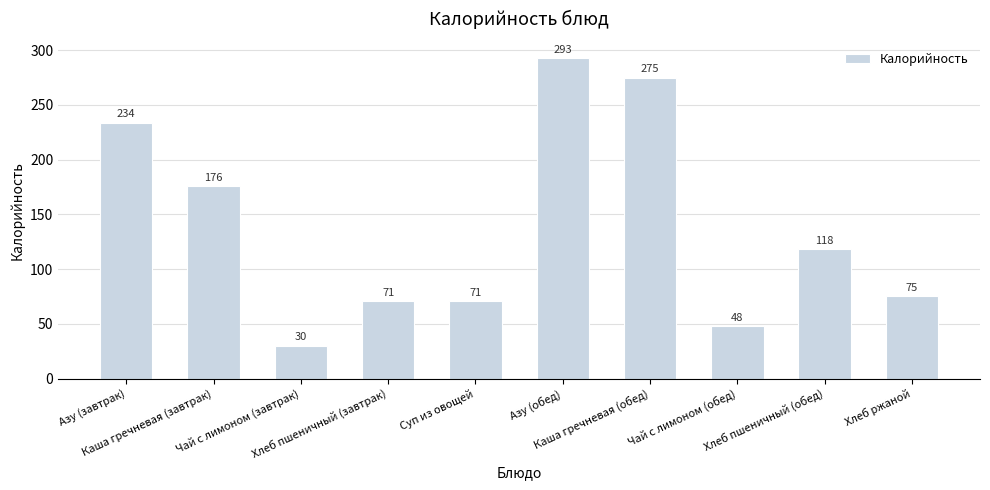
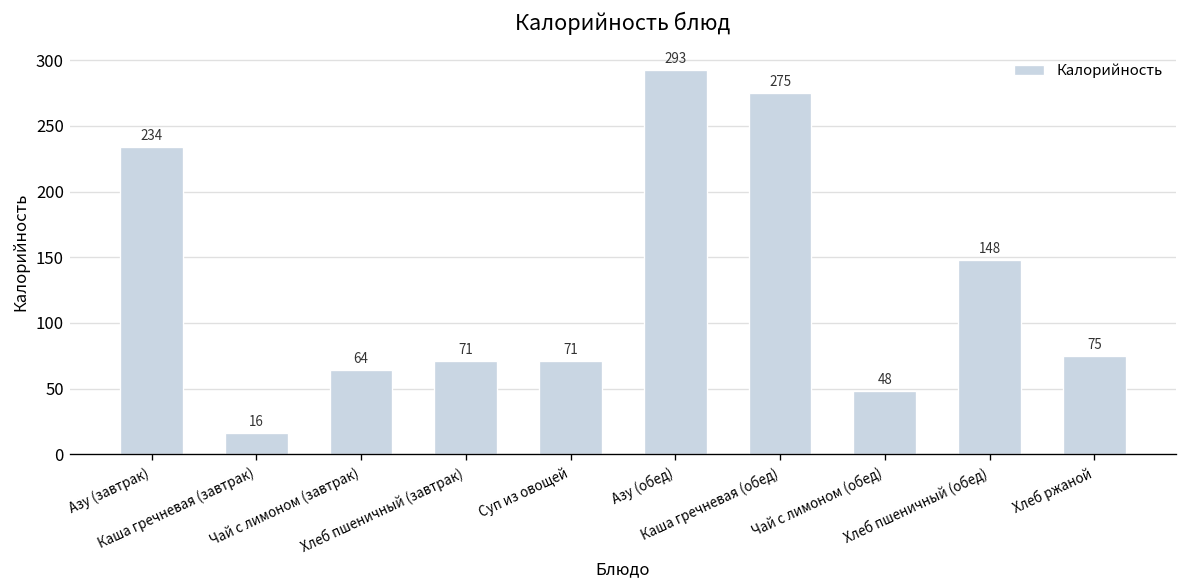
  {
    "Азу (завтрак)": 234,
-   "Каша гречневая (завтрак)": 176,
-   "Чай с лимоном (завтрак)": 30,
+   "Каша гречневая (завтрак)": 16,
+   "Чай с лимоном (завтрак)": 64,
    "Хлеб пшеничный (завтрак)": 71,
    "Суп из овощей": 71,
    "Азу (обед)": 293,
    "Каша гречневая (обед)": 275,
    "Чай с лимоном (обед)": 48,
-   "Хлеб пшеничный (обед)": 118,
+   "Хлеб пшеничный (обед)": 148,
    "Хлеб ржаной": 75
  }
